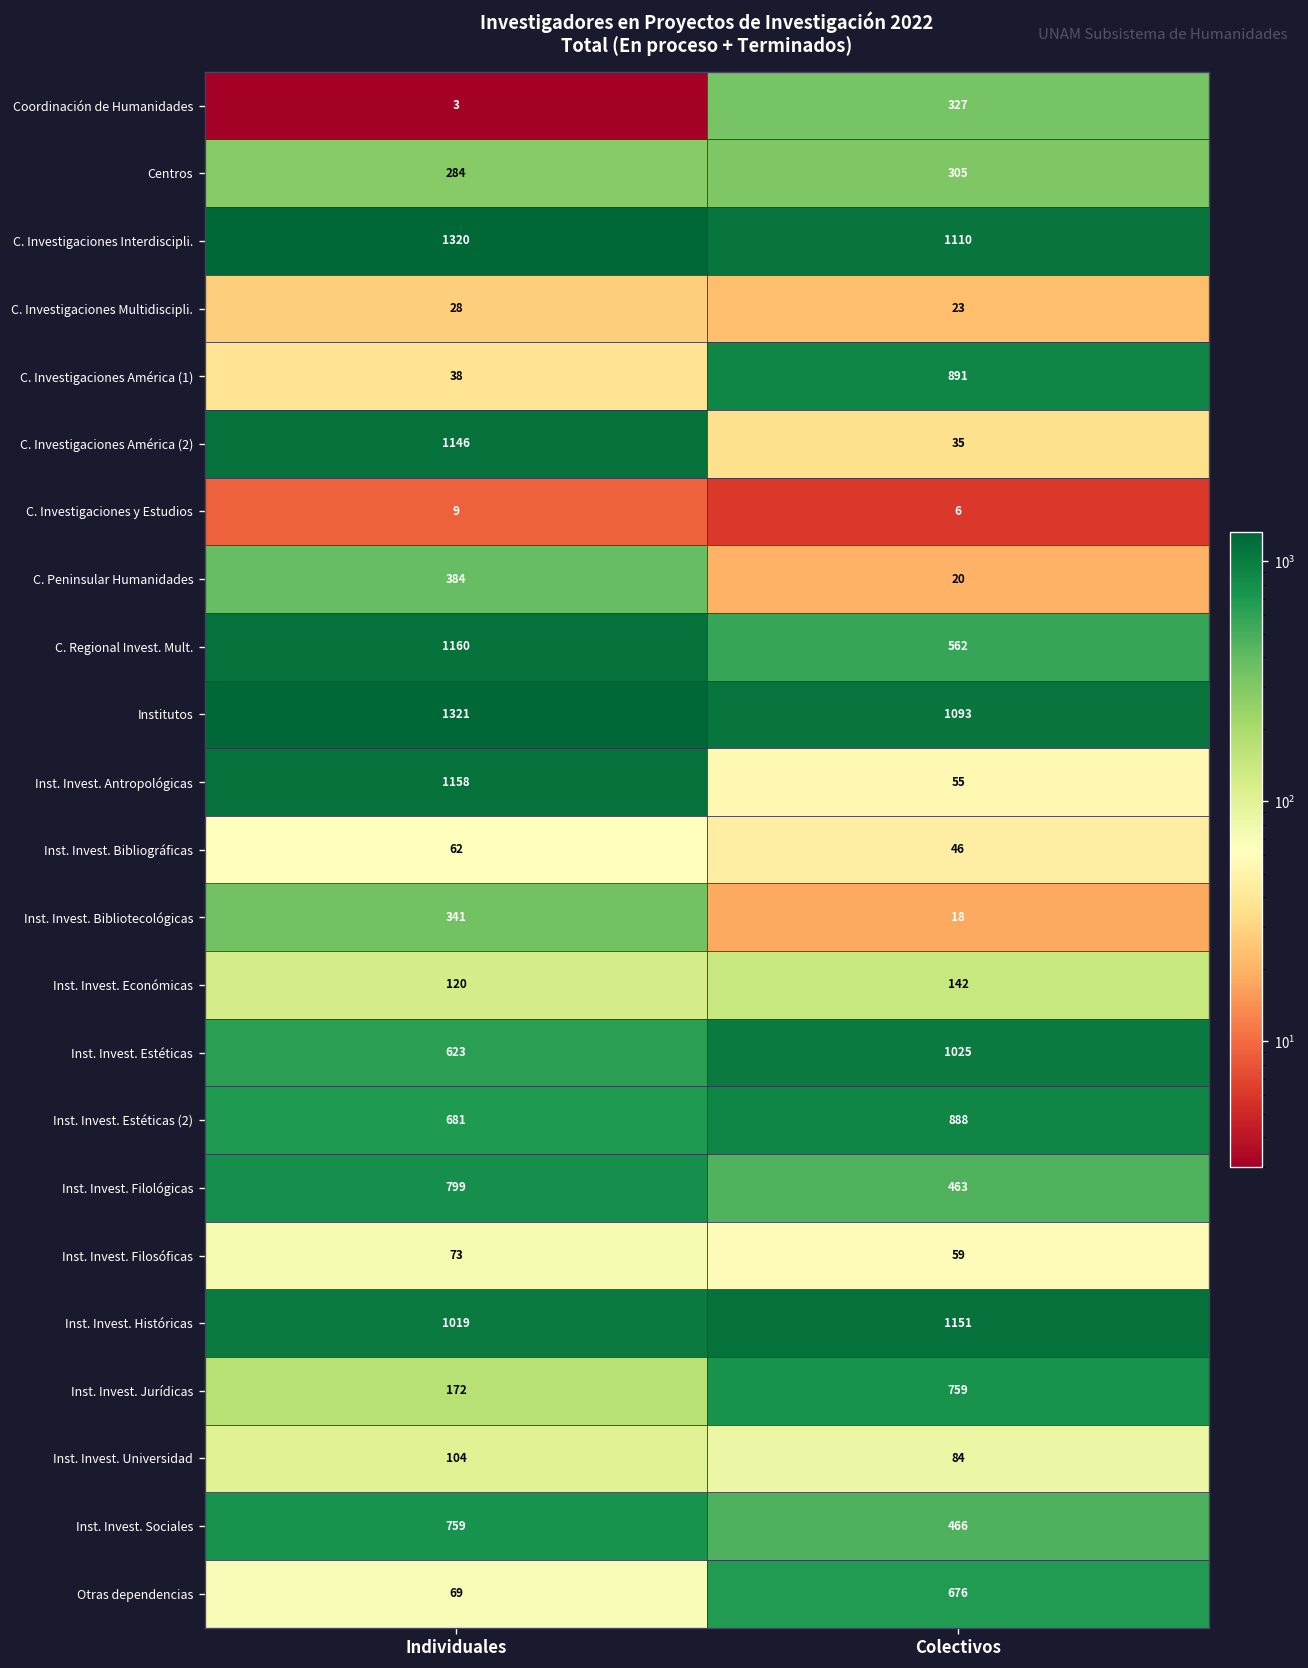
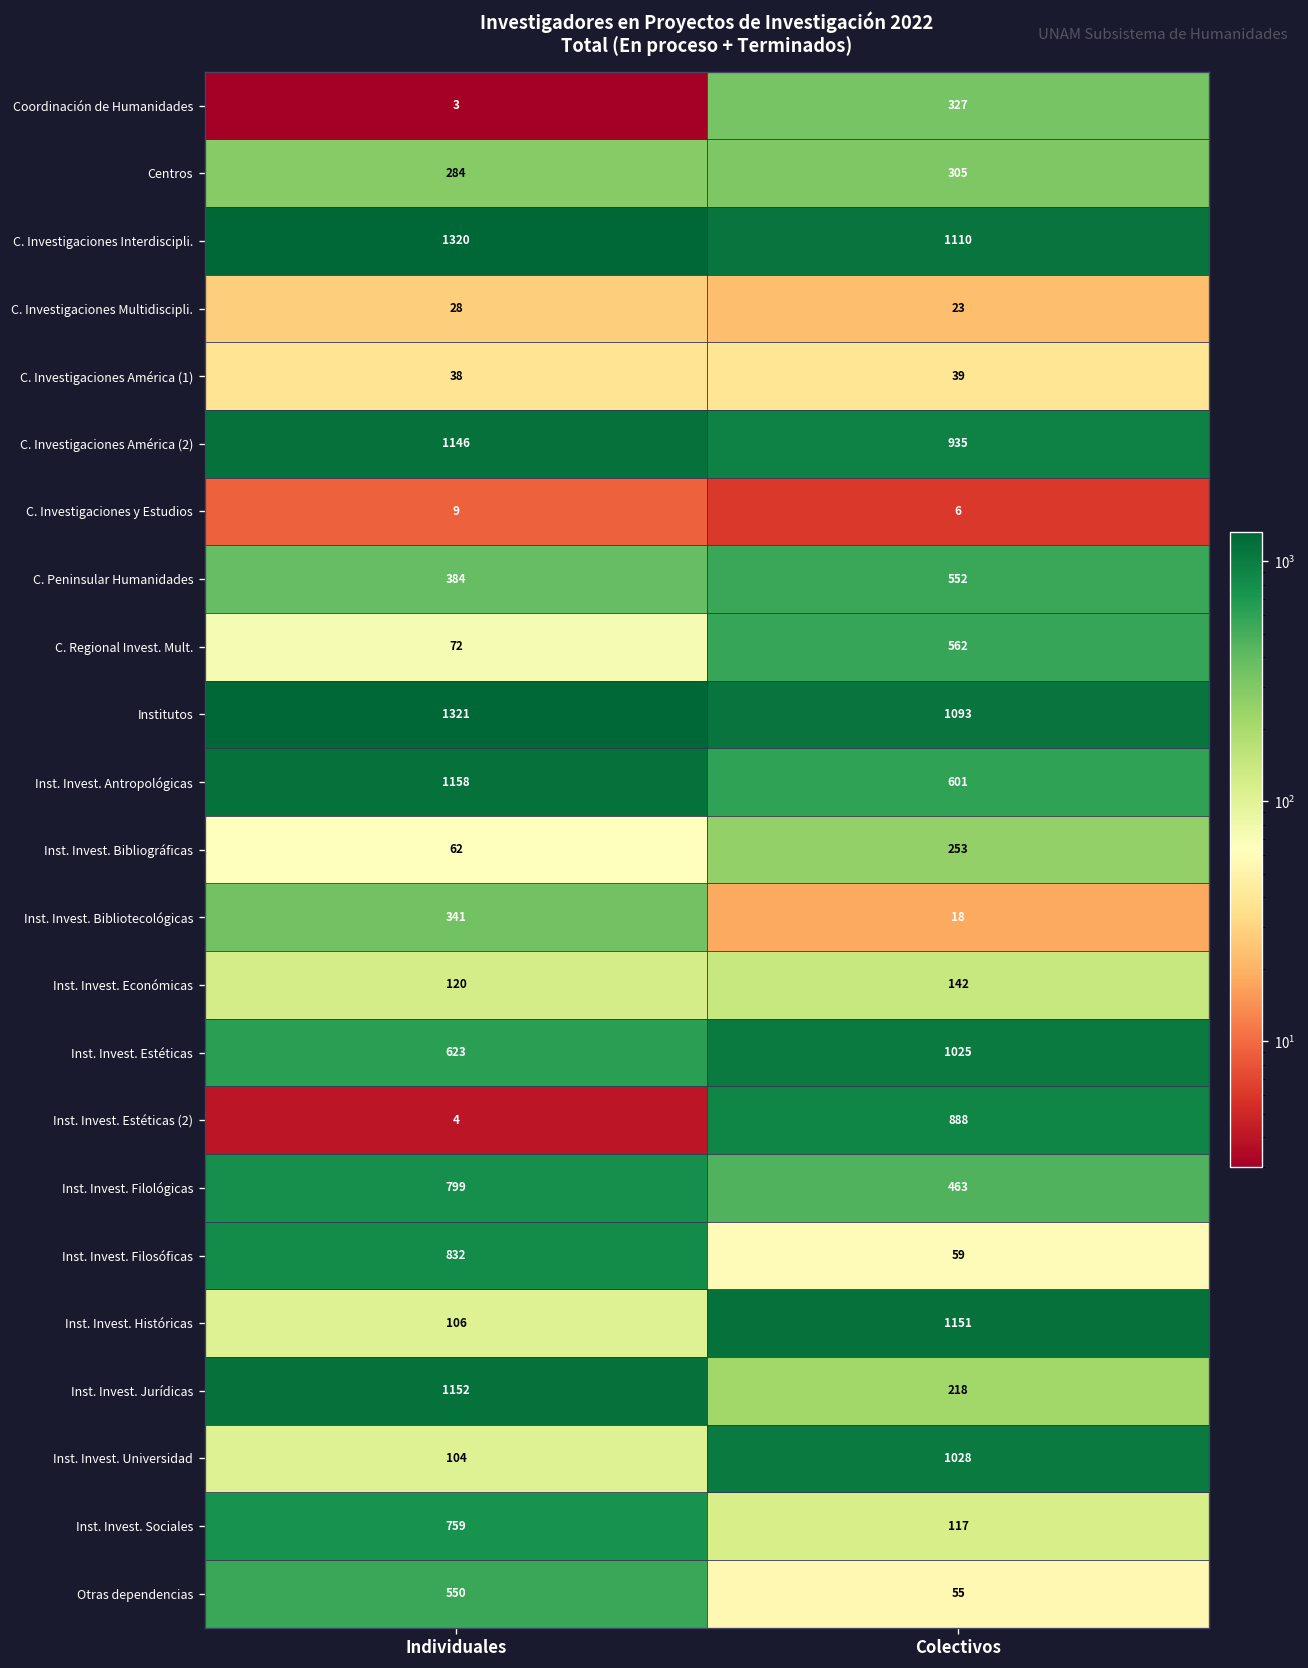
  {
    "Coordinación de Humanidades": {
      "Individuales": 3,
      "Colectivos": 327
    },
    "Centros": {
      "Individuales": 284,
      "Colectivos": 305
    },
    "C. Investigaciones Interdiscipli.": {
      "Individuales": 1320,
      "Colectivos": 1110
    },
    "C. Investigaciones Multidiscipli.": {
      "Individuales": 28,
      "Colectivos": 23
    },
    "C. Investigaciones América (1)": {
      "Individuales": 38,
-     "Colectivos": 891
+     "Colectivos": 39
    },
    "C. Investigaciones América (2)": {
      "Individuales": 1146,
-     "Colectivos": 35
+     "Colectivos": 935
    },
    "C. Investigaciones y Estudios": {
      "Individuales": 9,
      "Colectivos": 6
    },
    "C. Peninsular Humanidades": {
      "Individuales": 384,
-     "Colectivos": 20
+     "Colectivos": 552
    },
    "C. Regional Invest. Mult.": {
-     "Individuales": 1160,
+     "Individuales": 72,
      "Colectivos": 562
    },
    "Institutos": {
      "Individuales": 1321,
      "Colectivos": 1093
    },
    "Inst. Invest. Antropológicas": {
      "Individuales": 1158,
-     "Colectivos": 55
+     "Colectivos": 601
    },
    "Inst. Invest. Bibliográficas": {
      "Individuales": 62,
-     "Colectivos": 46
+     "Colectivos": 253
    },
    "Inst. Invest. Bibliotecológicas": {
      "Individuales": 341,
      "Colectivos": 18
    },
    "Inst. Invest. Económicas": {
      "Individuales": 120,
      "Colectivos": 142
    },
    "Inst. Invest. Estéticas": {
      "Individuales": 623,
      "Colectivos": 1025
    },
    "Inst. Invest. Estéticas (2)": {
-     "Individuales": 681,
+     "Individuales": 4,
      "Colectivos": 888
    },
    "Inst. Invest. Filológicas": {
      "Individuales": 799,
      "Colectivos": 463
    },
    "Inst. Invest. Filosóficas": {
-     "Individuales": 73,
+     "Individuales": 832,
      "Colectivos": 59
    },
    "Inst. Invest. Históricas": {
-     "Individuales": 1019,
+     "Individuales": 106,
      "Colectivos": 1151
    },
    "Inst. Invest. Jurídicas": {
-     "Individuales": 172,
-     "Colectivos": 759
+     "Individuales": 1152,
+     "Colectivos": 218
    },
    "Inst. Invest. Universidad": {
      "Individuales": 104,
-     "Colectivos": 84
+     "Colectivos": 1028
    },
    "Inst. Invest. Sociales": {
      "Individuales": 759,
-     "Colectivos": 466
+     "Colectivos": 117
    },
    "Otras dependencias": {
-     "Individuales": 69,
-     "Colectivos": 676
+     "Individuales": 550,
+     "Colectivos": 55
    }
  }
